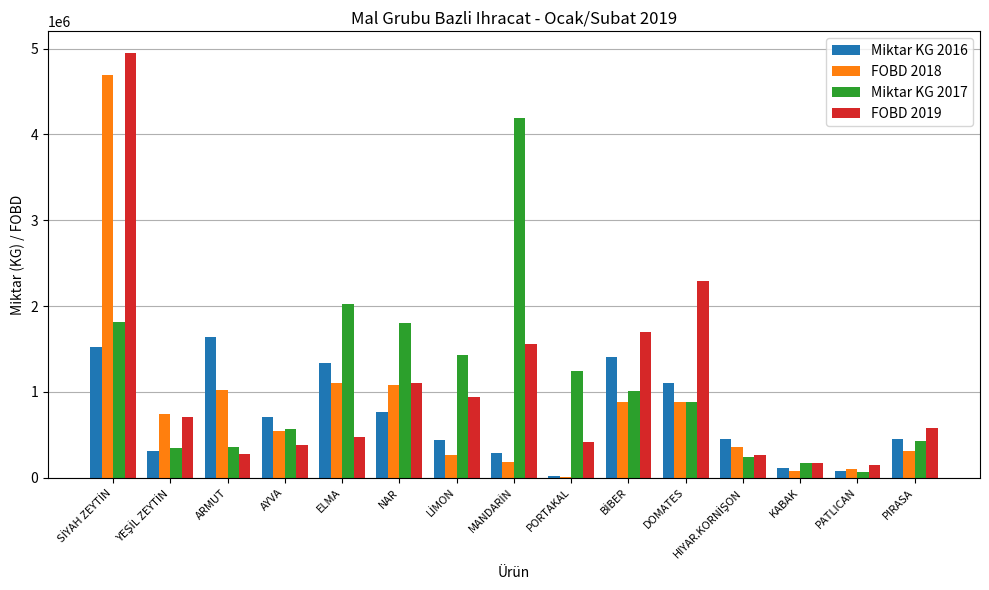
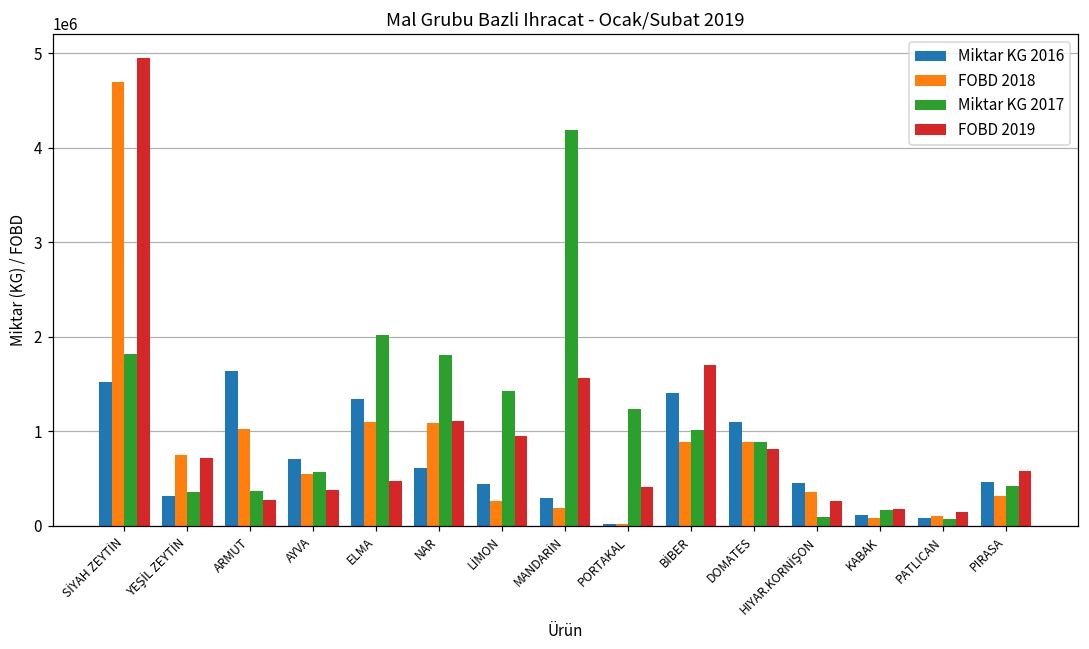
  {
    "Miktar KG 2016": {
      "SİYAH ZEYTİN": 1500000,
      "YEŞİL ZEYTİN": 300000,
      "ARMUT": 1600000,
      "AYVA": 700000,
      "ELMA": 1300000,
-     "NAR": 800000,
+     "NAR": 600000,
      "LİMON": 400000,
      "MANDARİN": 300000,
      "BİBER": 1400000,
      "DOMATES": 1100000,
      "HIYAR.KORNİŞON": 500000,
      "KABAK": 100000,
      "PATLICAN": 100000,
      "PIRASA": 500000
    },
    "FOBD 2018": {
      "SİYAH ZEYTİN": 4700000,
      "YEŞİL ZEYTİN": 700000,
      "ARMUT": 1000000,
      "AYVA": 500000,
      "ELMA": 1100000,
      "NAR": 1100000,
      "LİMON": 300000,
      "MANDARİN": 200000,
      "BİBER": 900000,
      "DOMATES": 900000,
      "HIYAR.KORNİŞON": 400000,
      "KABAK": 100000,
      "PATLICAN": 100000,
      "PIRASA": 300000
    },
    "Miktar KG 2017": {
      "SİYAH ZEYTİN": 1800000,
      "YEŞİL ZEYTİN": 400000,
      "ARMUT": 400000,
      "AYVA": 600000,
      "ELMA": 2000000,
      "NAR": 1800000,
      "LİMON": 1400000,
      "MANDARİN": 4200000,
      "PORTAKAL": 1200000,
      "BİBER": 1000000,
      "DOMATES": 900000,
-     "HIYAR.KORNİŞON": 200000,
+     "HIYAR.KORNİŞON": 100000,
      "KABAK": 200000,
      "PATLICAN": 100000,
      "PIRASA": 400000
    },
    "FOBD 2019": {
      "SİYAH ZEYTİN": 5000000,
      "YEŞİL ZEYTİN": 700000,
      "ARMUT": 300000,
      "AYVA": 400000,
      "ELMA": 500000,
      "NAR": 1100000,
      "LİMON": 900000,
      "MANDARİN": 1600000,
      "PORTAKAL": 400000,
      "BİBER": 1700000,
-     "DOMATES": 2300000,
+     "DOMATES": 800000,
      "HIYAR.KORNİŞON": 300000,
      "KABAK": 200000,
      "PATLICAN": 100000,
      "PIRASA": 600000
    }
  }
